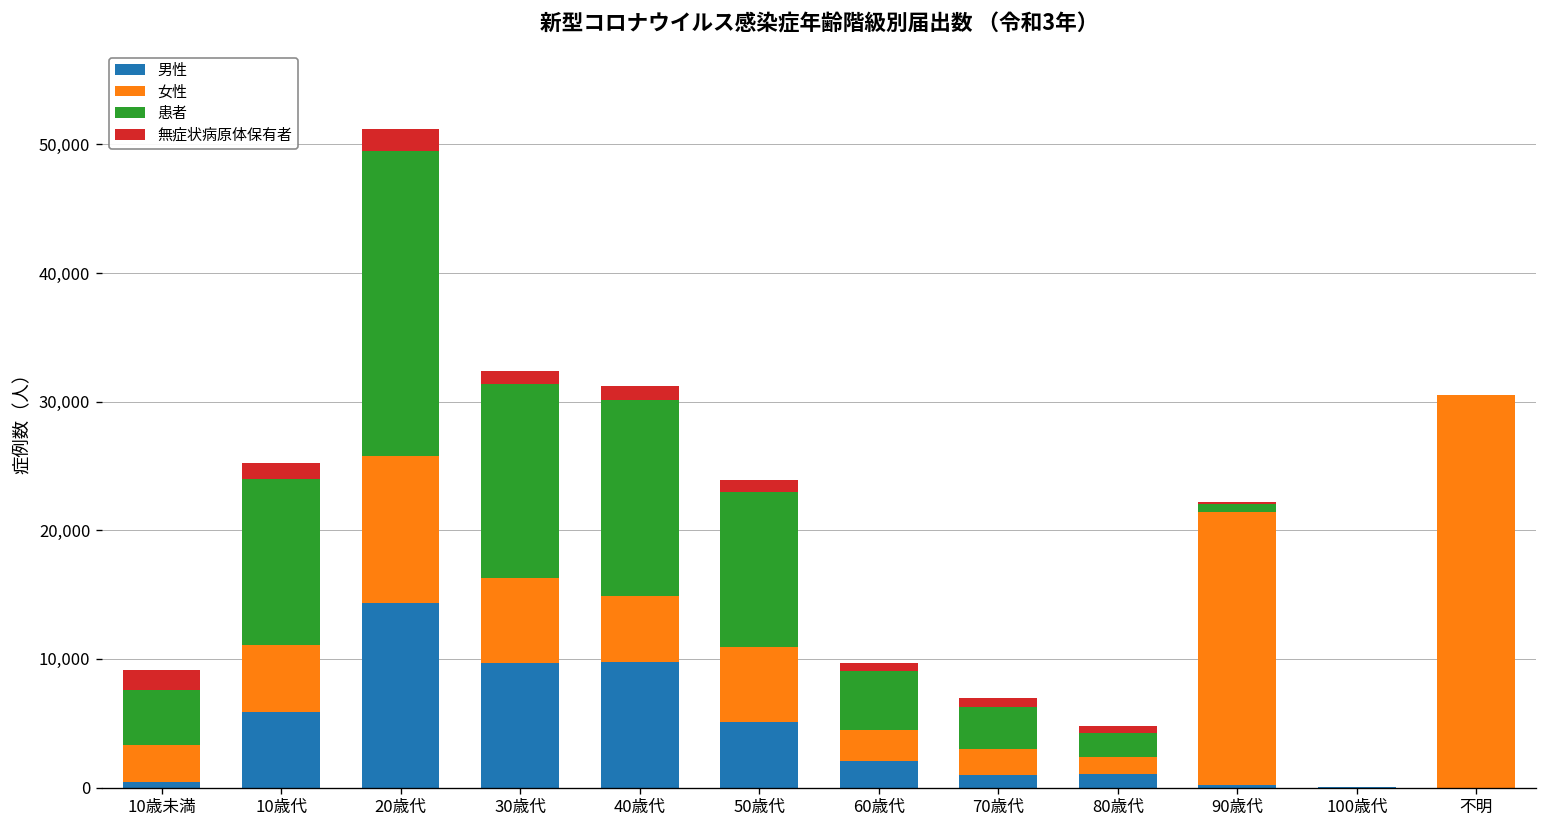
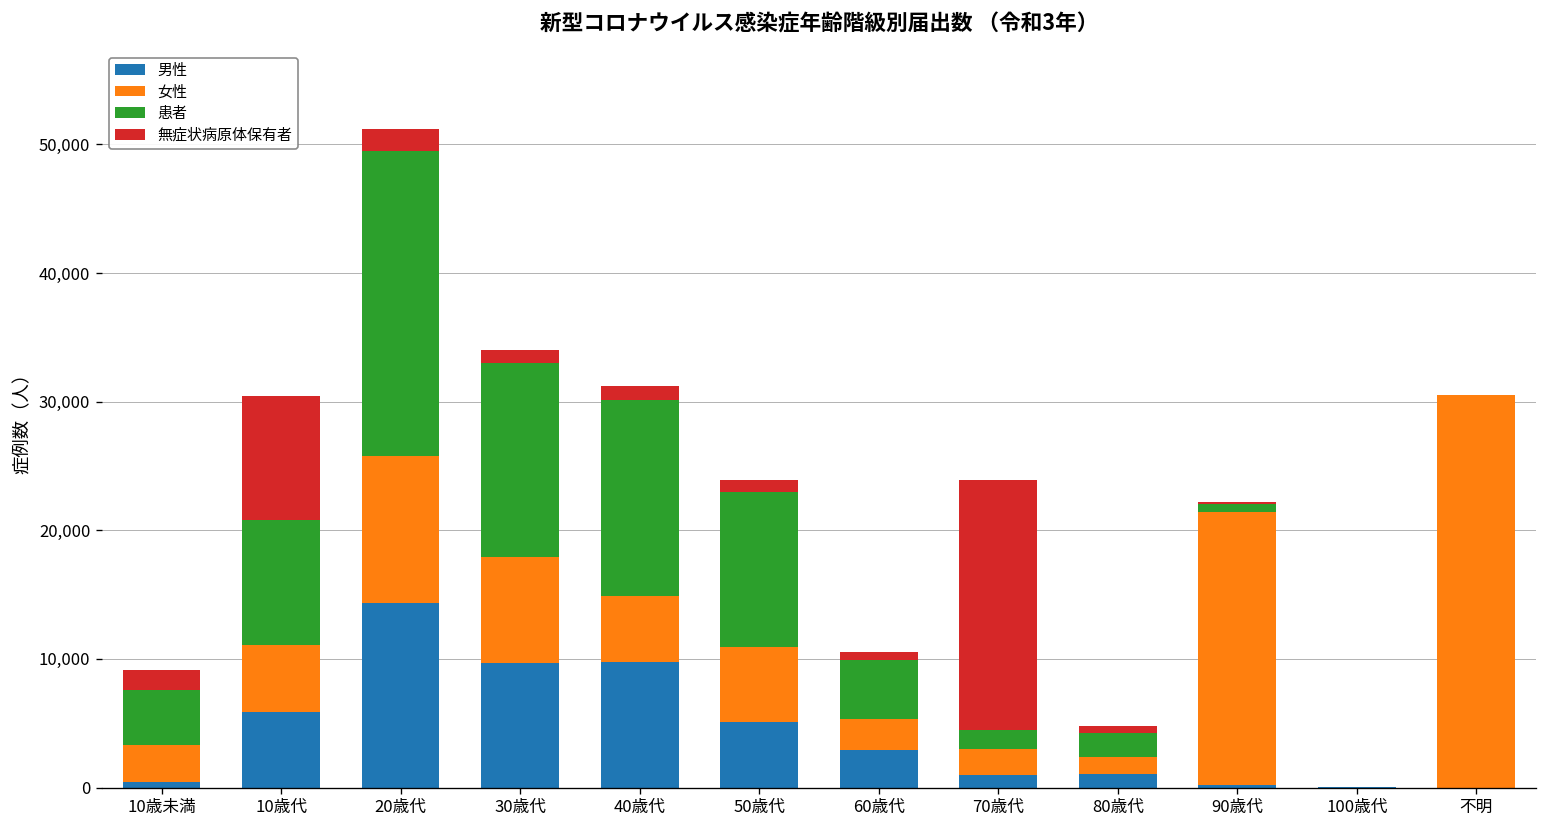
  {
    "男性": {
      "10歳未満": "400",
      "10歳代": "5,800",
      "20歳代": "14,300",
      "30歳代": "9,700",
      "40歳代": "9,700",
      "50歳代": "5,100",
-     "60歳代": "2,100",
+     "60歳代": "2,900",
      "70歳代": "900",
      "80歳代": "1,000"
    },
    "女性": {
      "10歳未満": "2,900",
      "10歳代": "5,200",
      "20歳代": "11,500",
-     "30歳代": "6,600",
+     "30歳代": "8,200",
      "40歳代": "5,100",
      "50歳代": "5,900",
      "60歳代": "2,400",
      "70歳代": "2,000",
      "80歳代": "1,400",
      "90歳代": "21,200",
      "不明": "30,500"
    },
    "患者": {
      "10歳未満": "4,300",
-     "10歳代": "12,900",
+     "10歳代": "9,700",
      "20歳代": "23,700",
      "30歳代": "15,100",
      "40歳代": "15,300",
      "50歳代": "12,000",
      "60歳代": "4,600",
-     "70歳代": "3,300",
+     "70歳代": "1,500",
      "80歳代": "1,900",
      "90歳代": "600"
    },
    "無症状病原体保有者": {
      "10歳未満": "1,500",
-     "10歳代": "1,300",
+     "10歳代": "9,700",
      "20歳代": "1,700",
      "30歳代": "1,000",
      "40歳代": "1,100",
      "50歳代": "900",
      "60歳代": "600",
-     "70歳代": "700",
+     "70歳代": "19,400",
      "80歳代": "500"
    }
  }
